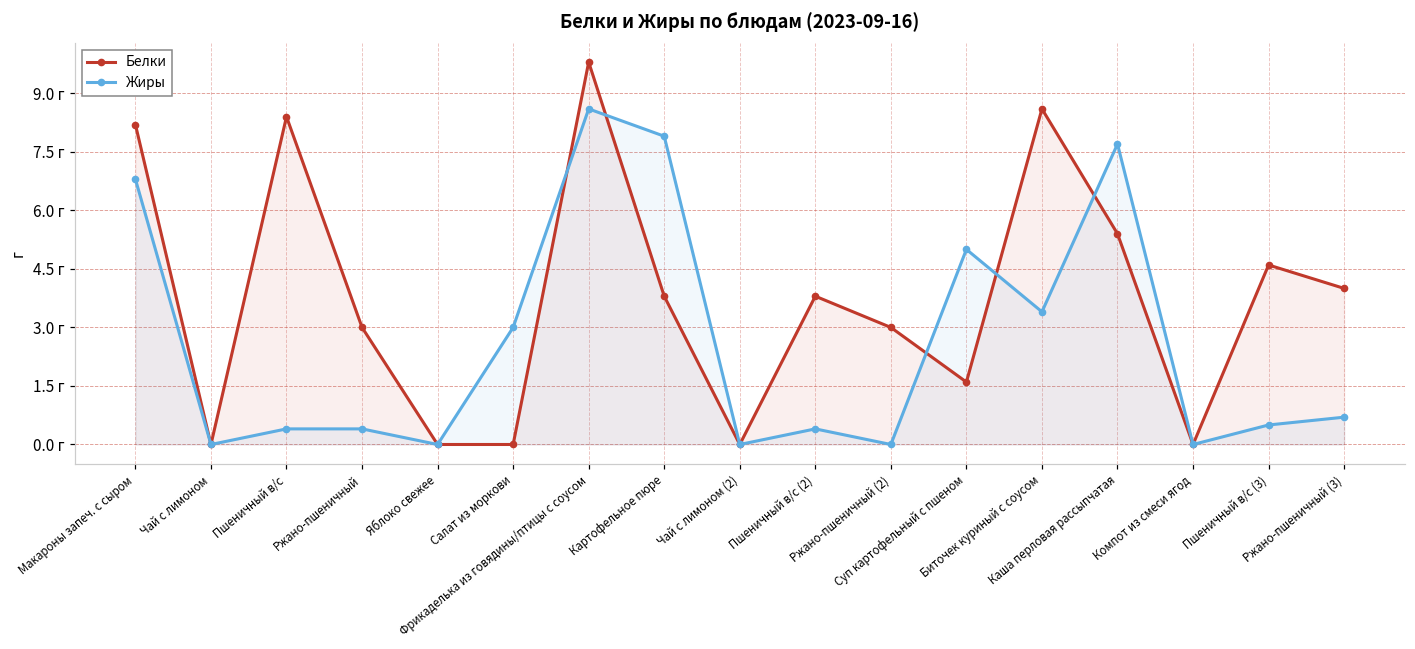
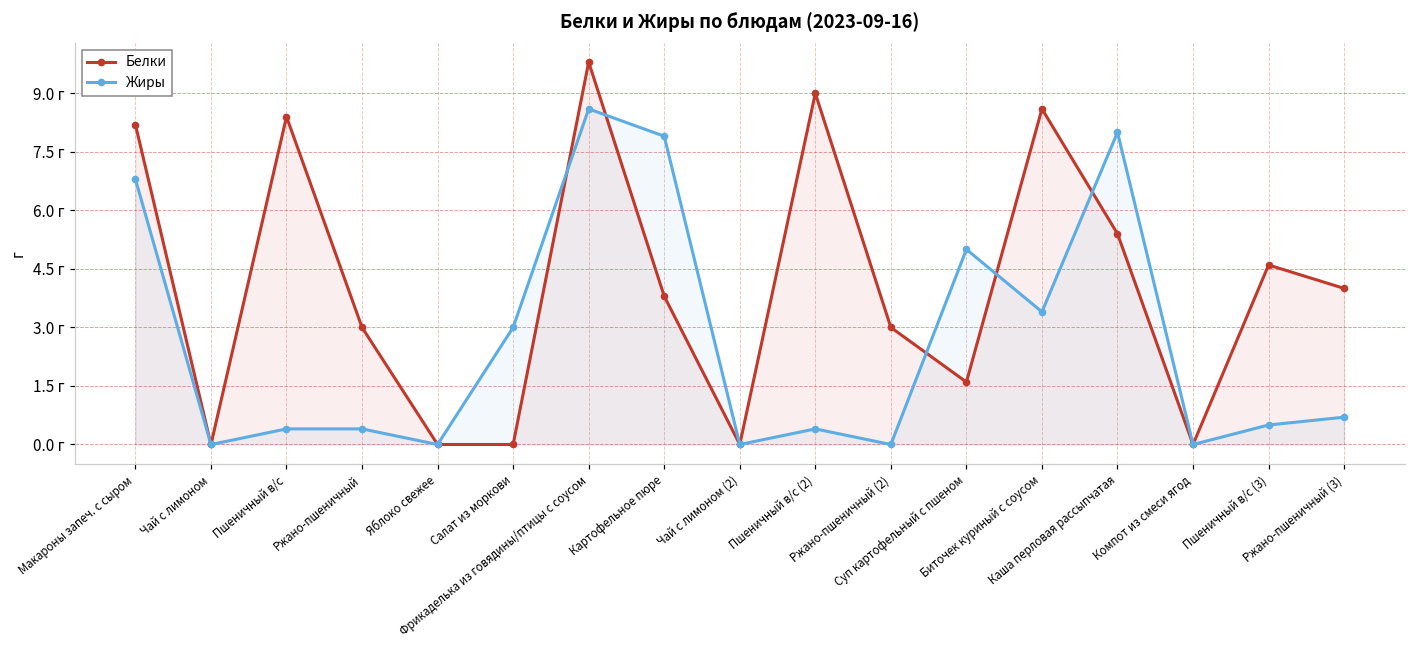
  {
    "Белки": {
      "Макароны запеч. с сыром": "8.2 г",
      "Пшеничный в/с": "8.4 г",
      "Ржано-пшеничный": "3.0 г",
      "Салат из моркови": "0.0 г",
      "Фрикаделька из говядины/птицы с соусом": "9.8 г",
      "Картофельное пюре": "3.8 г",
-     "Пшеничный в/с (2)": "3.8 г",
+     "Пшеничный в/с (2)": "9.0 г",
      "Ржано-пшеничный (2)": "3.0 г",
      "Суп картофельный с пшеном": "1.6 г",
      "Биточек куриный с соусом": "8.6 г",
      "Каша перловая рассыпчатая": "5.4 г",
      "Пшеничный в/с (3)": "4.6 г",
      "Ржано-пшеничный (3)": "4.0 г"
    },
    "Жиры": {
      "Макароны запеч. с сыром": "6.8 г",
      "Пшеничный в/с": "0.4 г",
      "Ржано-пшеничный": "0.4 г",
      "Салат из моркови": "3.0 г",
      "Фрикаделька из говядины/птицы с соусом": "8.6 г",
      "Картофельное пюре": "7.9 г",
      "Пшеничный в/с (2)": "0.4 г",
      "Ржано-пшеничный (2)": "0.0 г",
      "Суп картофельный с пшеном": "5.0 г",
      "Биточек куриный с соусом": "3.4 г",
-     "Каша перловая рассыпчатая": "7.7 г",
+     "Каша перловая рассыпчатая": "8.0 г",
      "Пшеничный в/с (3)": "0.5 г",
      "Ржано-пшеничный (3)": "0.7 г"
    }
  }
